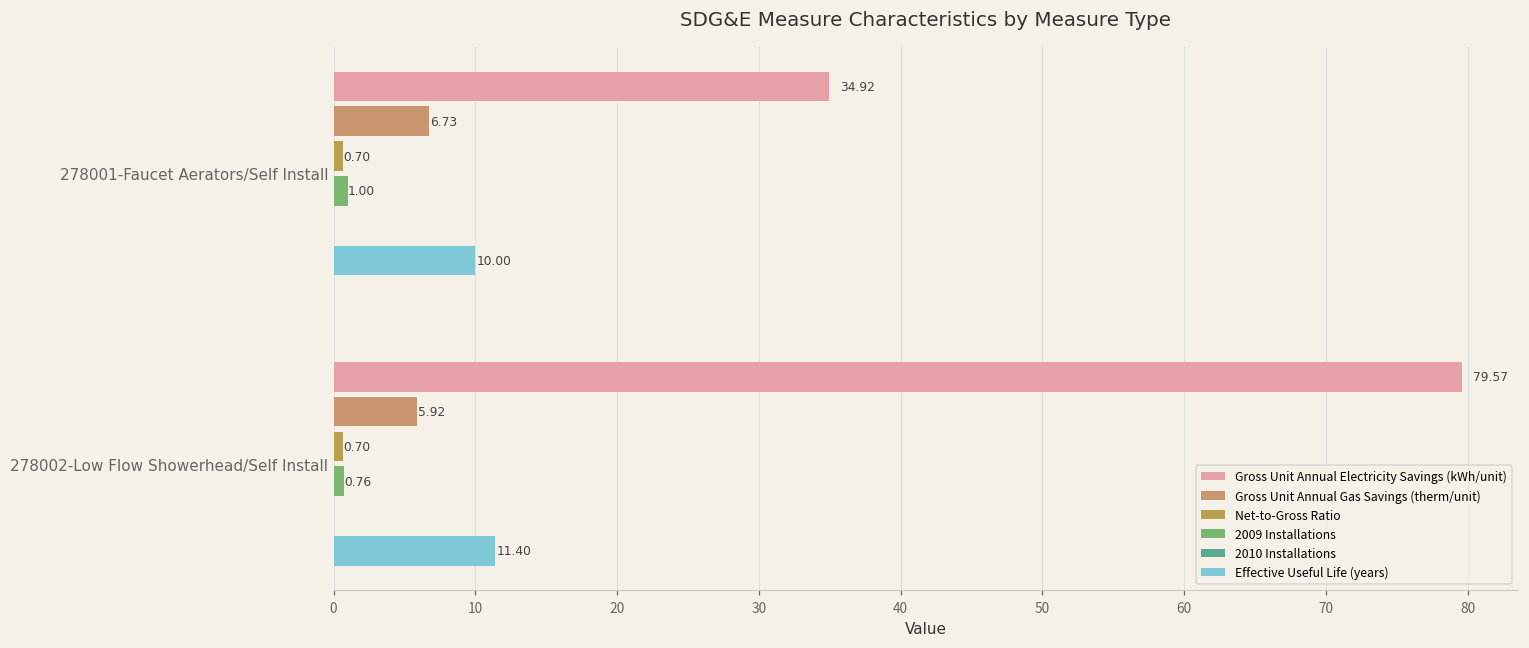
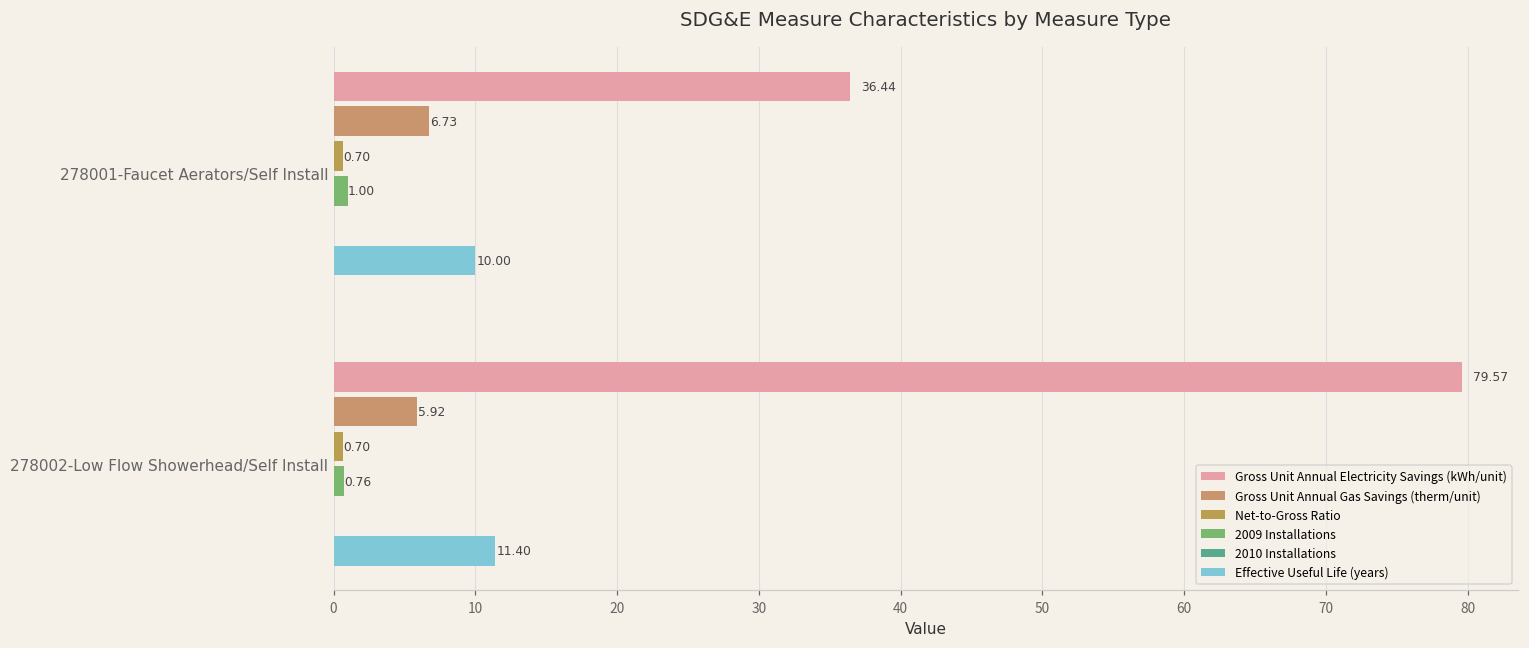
  {
    "Gross Unit Annual Electricity Savings (kWh/unit)": {
-     "278001-Faucet Aerators/Self Install": 34.92,
+     "278001-Faucet Aerators/Self Install": 36.44,
      "278002-Low Flow Showerhead/Self Install": 79.57
    },
    "Effective Useful Life (years)": {
      "278001-Faucet Aerators/Self Install": 10.00,
      "278002-Low Flow Showerhead/Self Install": 11.40
    }
  }
